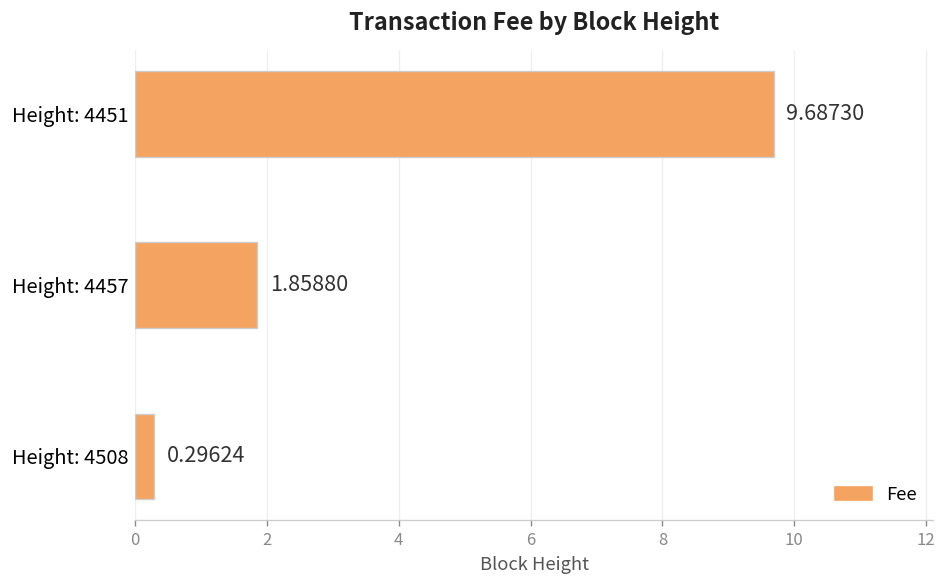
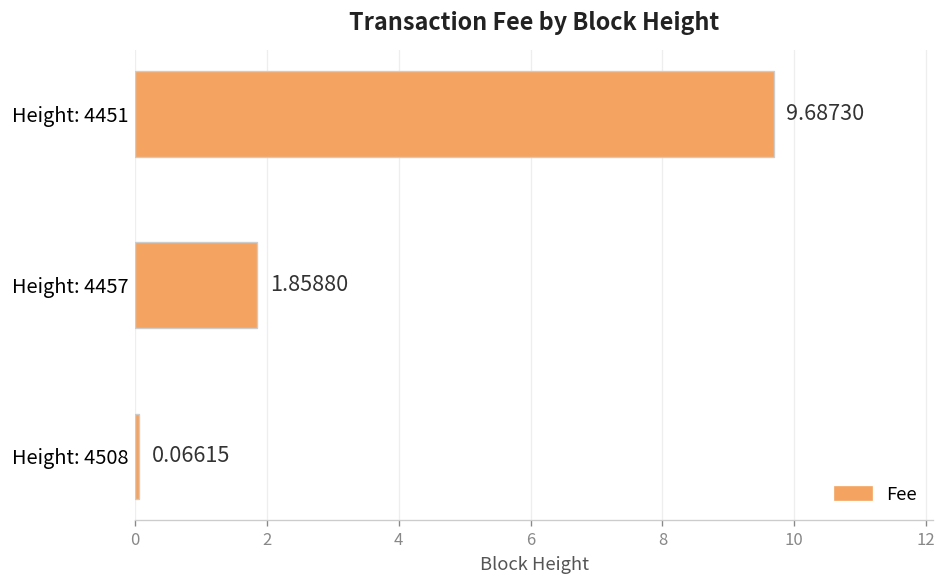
  {
    "Height: 4451": 9.68730,
    "Height: 4457": 1.85880,
-   "Height: 4508": 0.29624
+   "Height: 4508": 0.06615
  }
